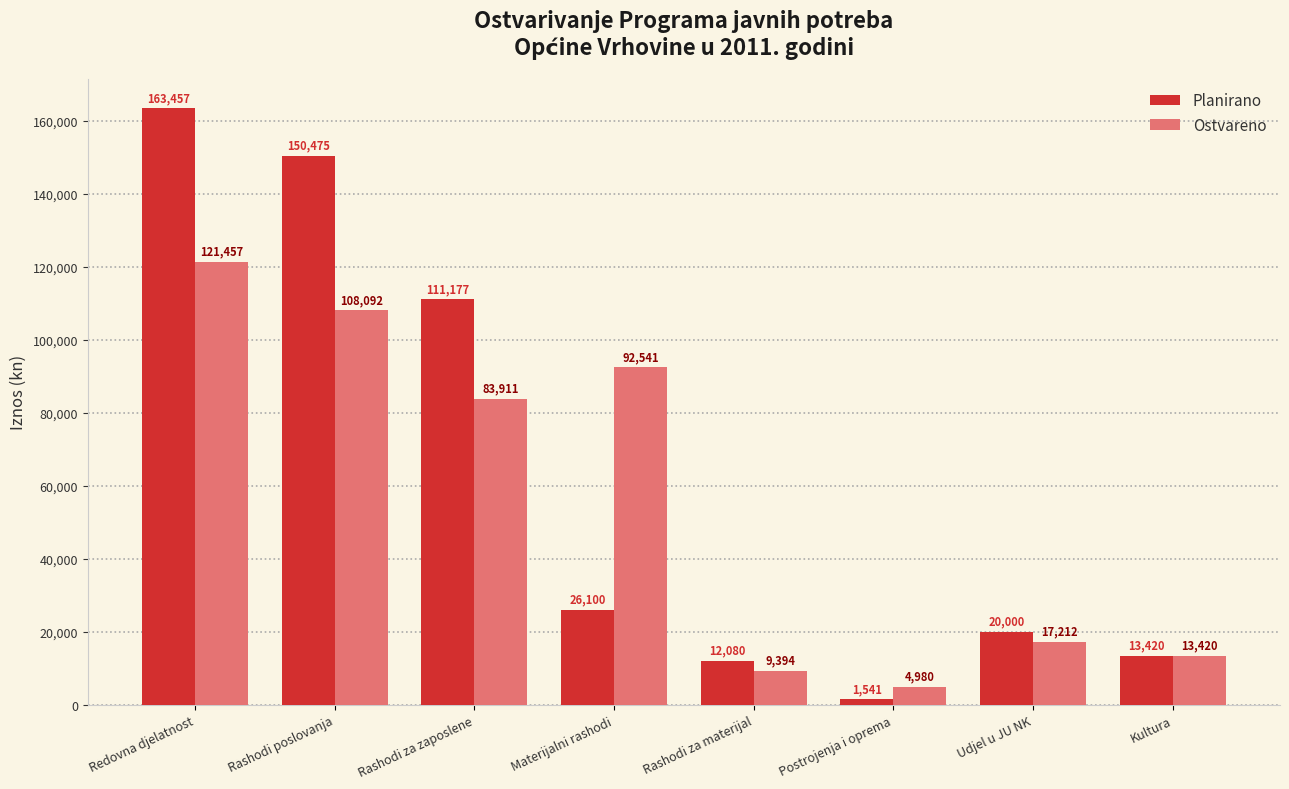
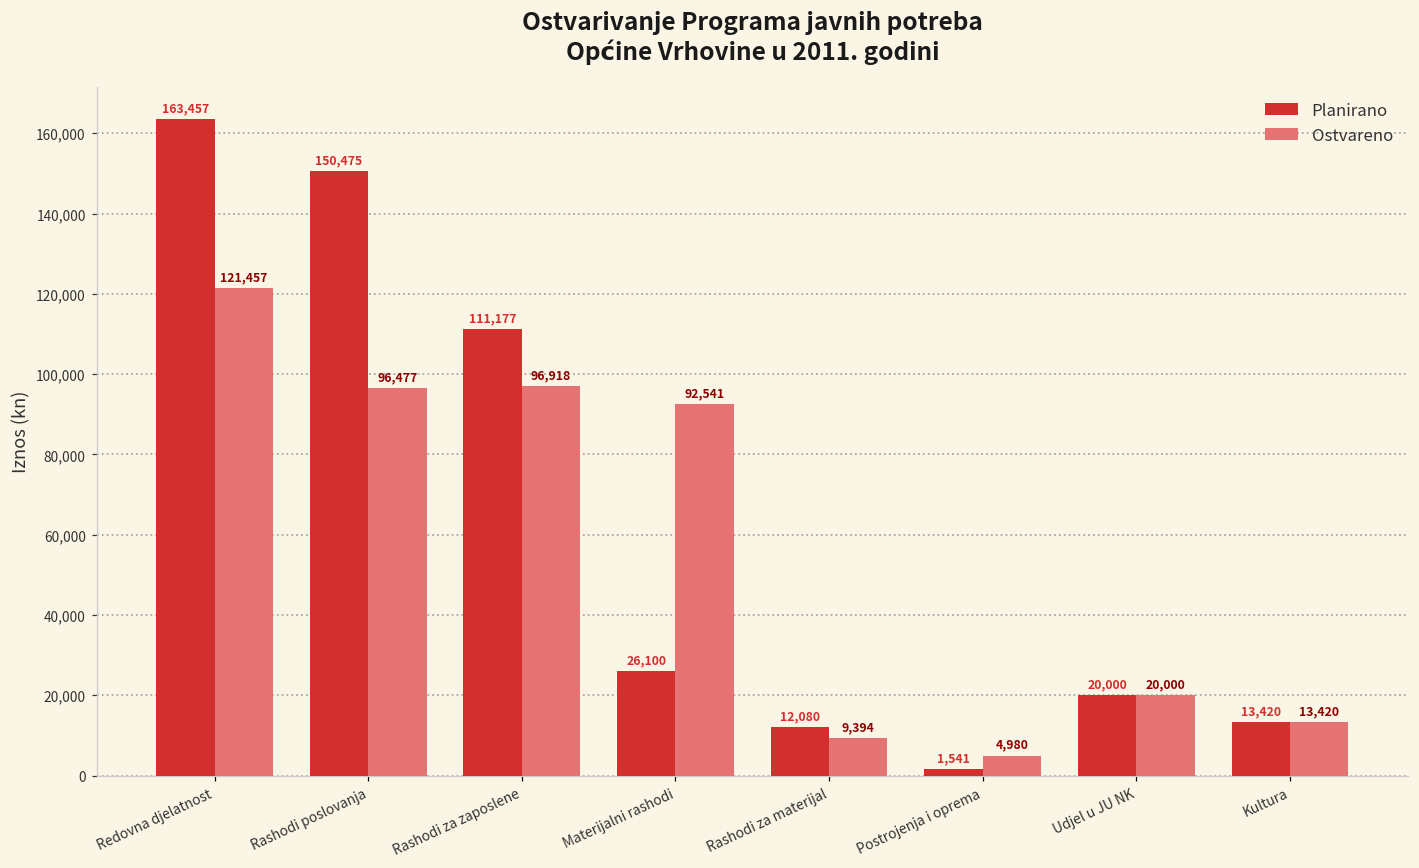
  {
    "Planirano": {
      "Redovna djelatnost": "163,457",
      "Rashodi poslovanja": "150,475",
      "Rashodi za zaposlene": "111,177",
      "Materijalni rashodi": "26,100",
      "Rashodi za materijal": "12,080",
      "Postrojenja i oprema": "1,541",
      "Udjel u JU NK": "20,000",
      "Kultura": "13,420"
    },
    "Ostvareno": {
      "Redovna djelatnost": "121,457",
-     "Rashodi poslovanja": "108,092",
-     "Rashodi za zaposlene": "83,911",
+     "Rashodi poslovanja": "96,477",
+     "Rashodi za zaposlene": "96,918",
      "Materijalni rashodi": "92,541",
      "Rashodi za materijal": "9,394",
      "Postrojenja i oprema": "4,980",
-     "Udjel u JU NK": "17,212",
+     "Udjel u JU NK": "20,000",
      "Kultura": "13,420"
    }
  }
